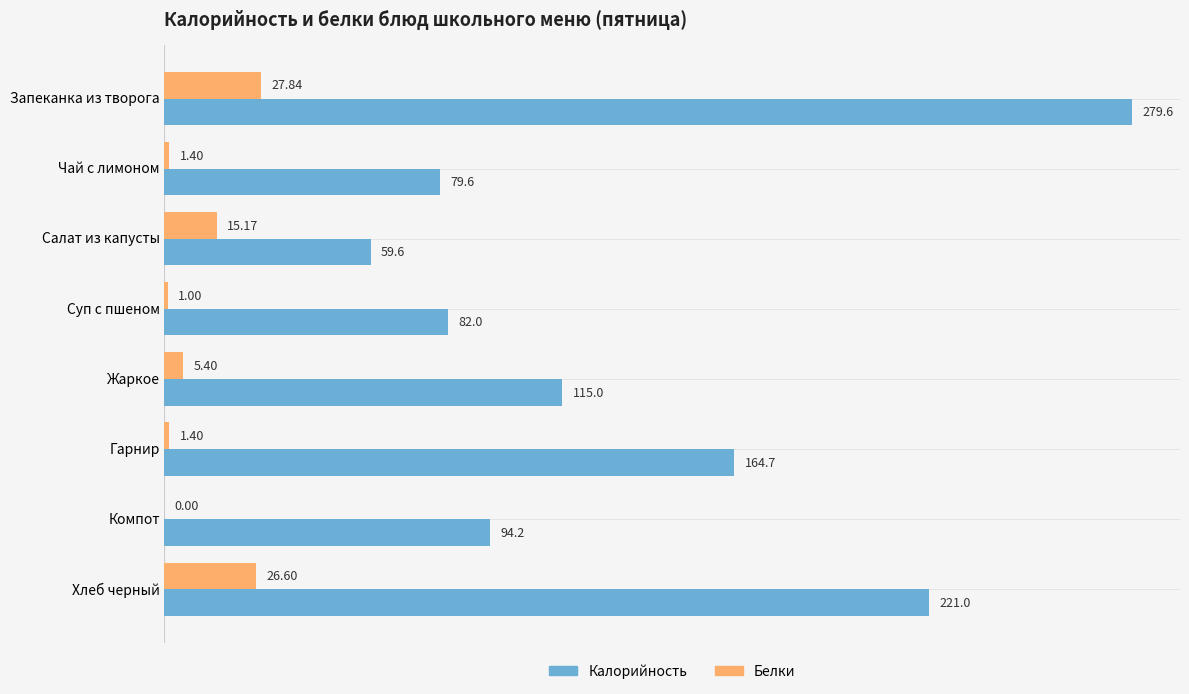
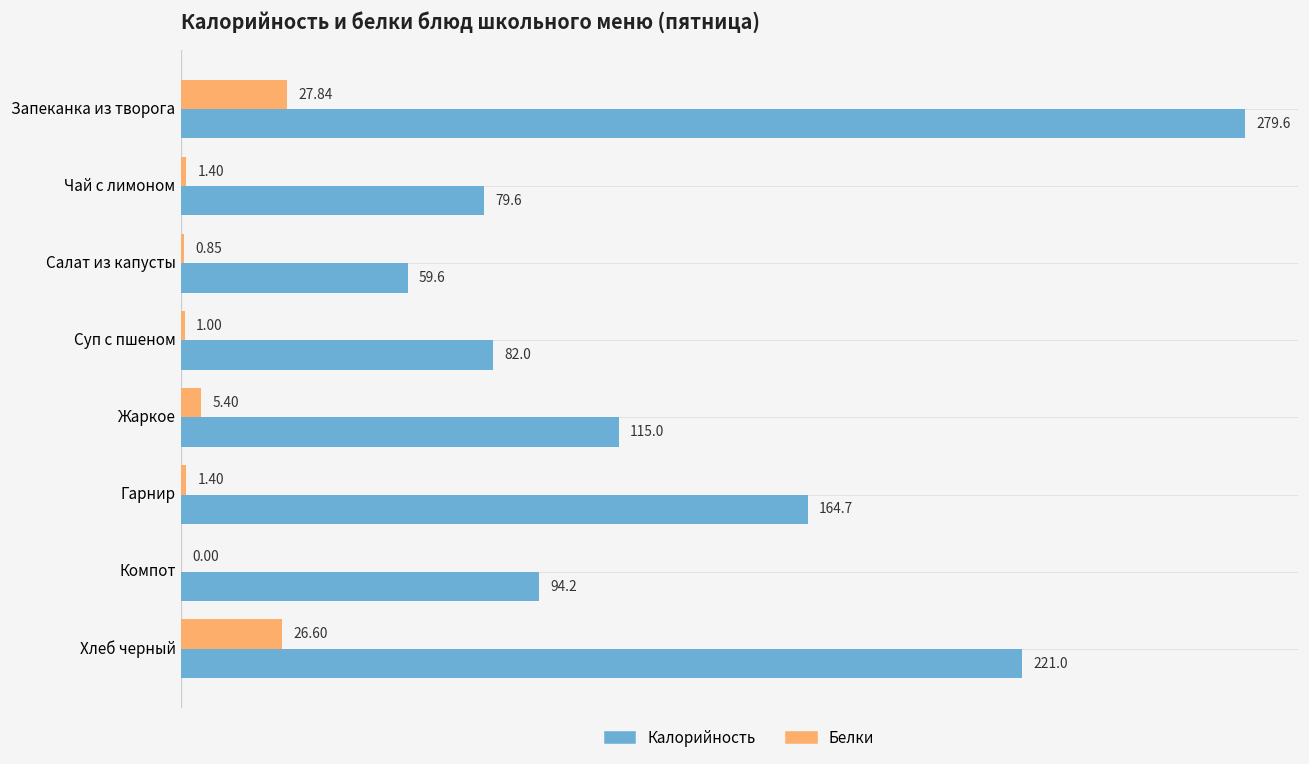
  {
    "Калорийность": {
      "Запеканка из творога": 279.6,
      "Чай с лимоном": 79.6,
      "Салат из капусты": 59.6,
      "Суп с пшеном": 82.0,
      "Жаркое": 115.0,
      "Гарнир": 164.7,
      "Компот": 94.2,
      "Хлеб черный": 221.0
    },
    "Белки": {
      "Запеканка из творога": 27.84,
      "Чай с лимоном": 1.40,
-     "Салат из капусты": 15.17,
+     "Салат из капусты": 0.85,
      "Суп с пшеном": 1.00,
      "Жаркое": 5.40,
      "Гарнир": 1.40,
      "Компот": 0.00,
      "Хлеб черный": 26.60
    }
  }
